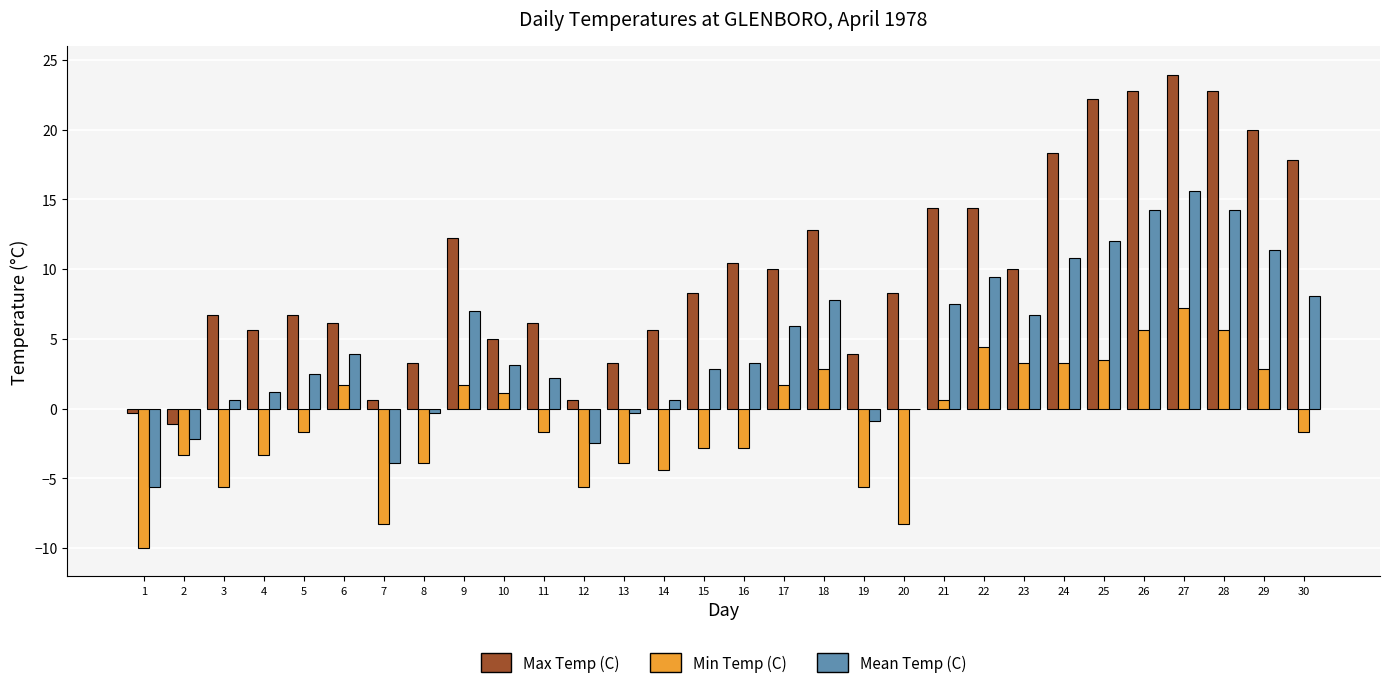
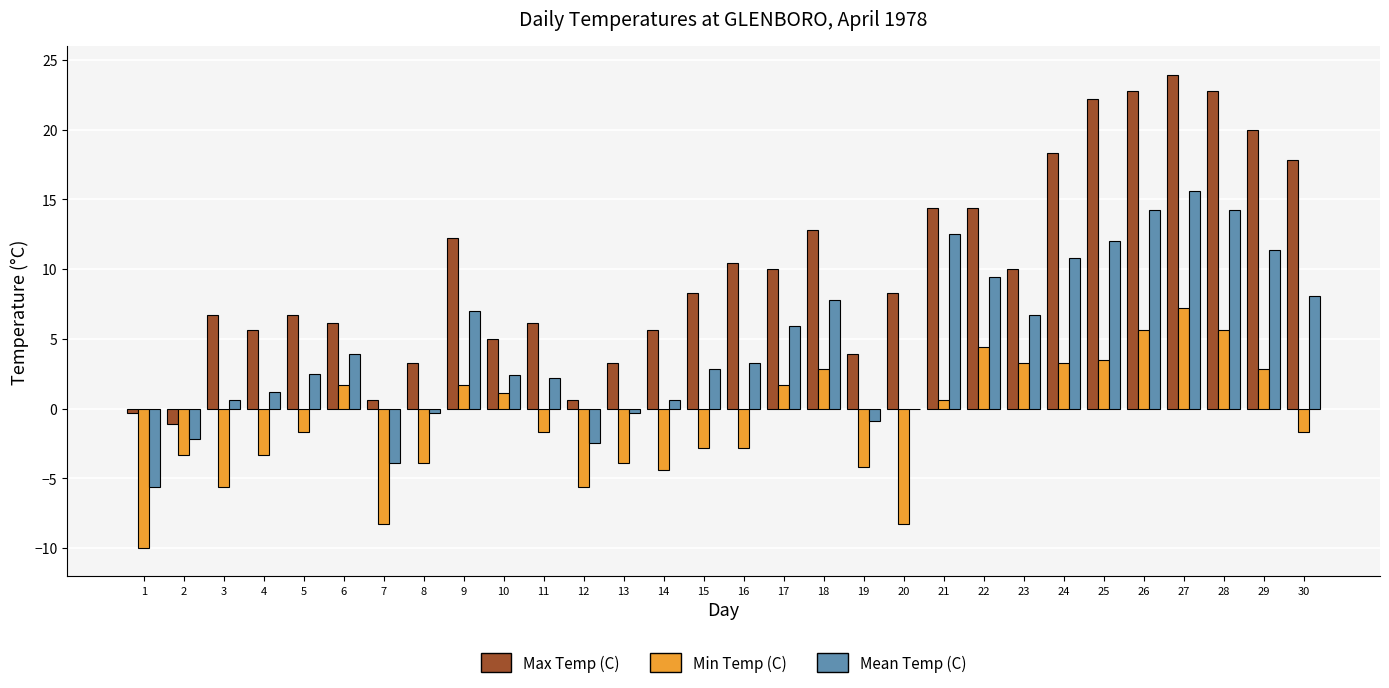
  {
    "Max Temp (C)": {
      "1": -0.3,
      "2": -1.1,
      "3": 6.7,
      "4": 5.6,
      "5": 6.7,
      "6": 6.1,
      "7": 0.6,
      "8": 3.3,
      "9": 12.2,
      "10": 5.0,
      "11": 6.1,
      "12": 0.6,
      "13": 3.3,
      "14": 5.6,
      "15": 8.3,
      "16": 10.4,
      "17": 10.0,
      "18": 12.8,
      "19": 3.9,
      "20": 8.3,
      "21": 14.4,
      "22": 14.4,
      "23": 10.0,
      "24": 18.3,
      "25": 22.2,
      "26": 22.8,
      "27": 23.9,
      "28": 22.8,
      "29": 20.0,
      "30": 17.8
    },
    "Min Temp (C)": {
      "1": -10.0,
      "2": -3.3,
      "3": -5.6,
      "4": -3.3,
      "5": -1.7,
      "6": 1.7,
      "7": -8.3,
      "8": -3.9,
      "9": 1.7,
      "10": 1.1,
      "11": -1.7,
      "12": -5.6,
      "13": -3.9,
      "14": -4.4,
      "15": -2.8,
      "16": -2.8,
      "17": 1.7,
      "18": 2.8,
-     "19": -5.6,
+     "19": -4.2,
      "20": -8.3,
      "21": 0.6,
      "22": 4.4,
      "23": 3.3,
      "24": 3.3,
      "25": 3.5,
      "26": 5.6,
      "27": 7.2,
      "28": 5.6,
      "29": 2.8,
      "30": -1.7
    },
    "Mean Temp (C)": {
      "1": -5.6,
      "2": -2.2,
      "3": 0.6,
      "4": 1.2,
      "5": 2.5,
      "6": 3.9,
      "7": -3.9,
      "8": -0.3,
      "9": 7.0,
-     "10": 3.1,
+     "10": 2.4,
      "11": 2.2,
      "12": -2.5,
      "13": -0.3,
      "14": 0.6,
      "15": 2.8,
      "16": 3.3,
      "17": 5.9,
      "18": 7.8,
      "19": -0.9,
      "20": 0.0,
-     "21": 7.5,
+     "21": 12.5,
      "22": 9.4,
      "23": 6.7,
      "24": 10.8,
      "25": 12.0,
      "26": 14.2,
      "27": 15.6,
      "28": 14.2,
      "29": 11.4,
      "30": 8.1
    }
  }
